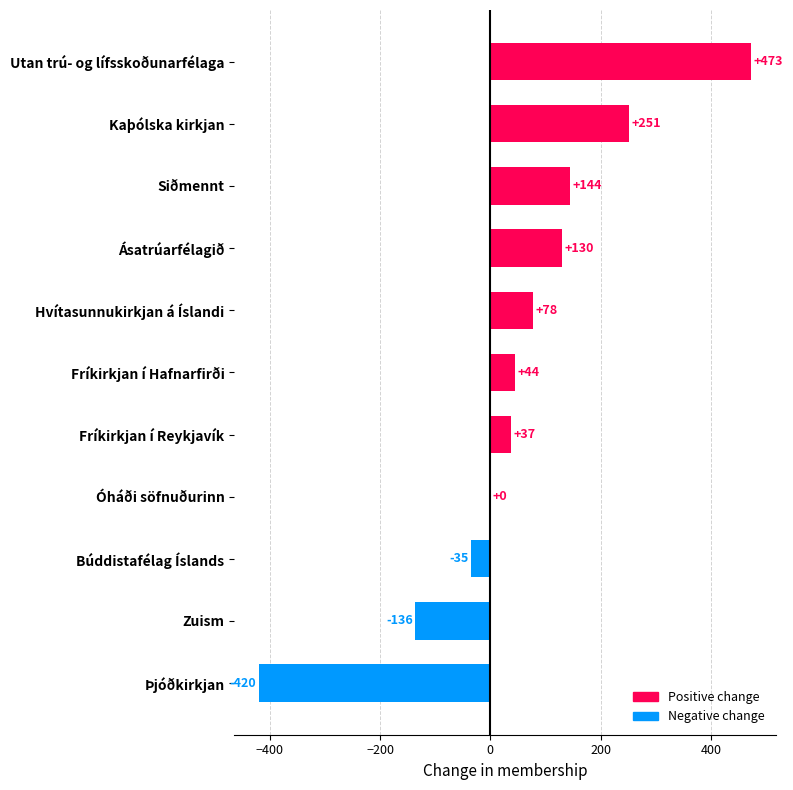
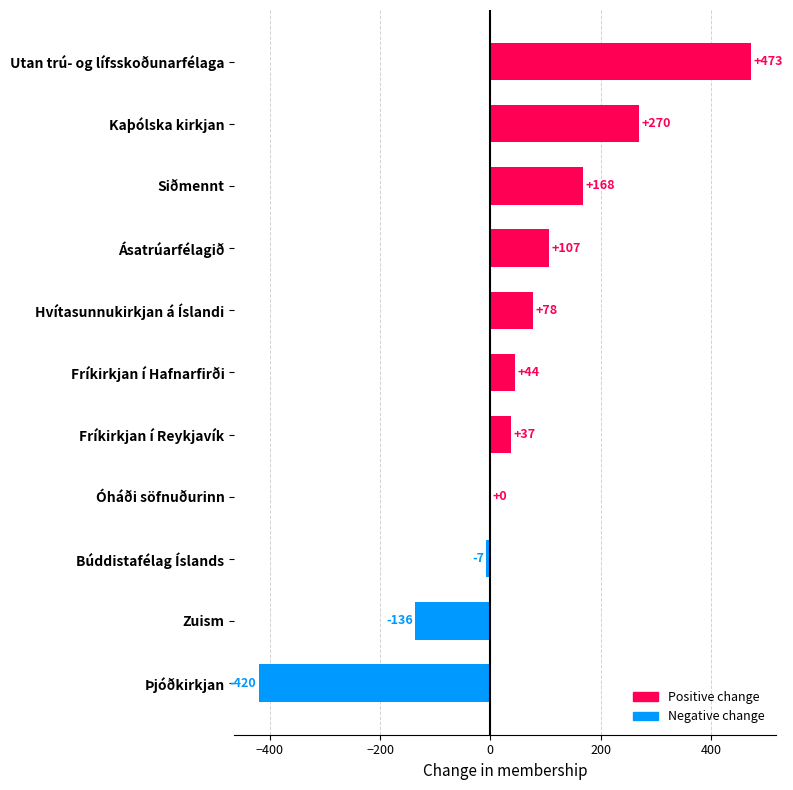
  {
    "Utan trú- og lífsskoðunarfélaga": "+473",
-   "Kaþólska kirkjan": "+251",
-   "Siðmennt": "+144",
-   "Ásatrúarfélagið": "+130",
+   "Kaþólska kirkjan": "+270",
+   "Siðmennt": "+168",
+   "Ásatrúarfélagið": "+107",
    "Hvítasunnukirkjan á Íslandi": "+78",
    "Fríkirkjan í Hafnarfirði": "+44",
    "Fríkirkjan í Reykjavík": "+37",
    "Óháði söfnuðurinn": "+0",
-   "Búddistafélag Íslands": "-35",
+   "Búddistafélag Íslands": "-7",
    "Zuism": "-136",
    "Þjóðkirkjan": "-420"
  }
